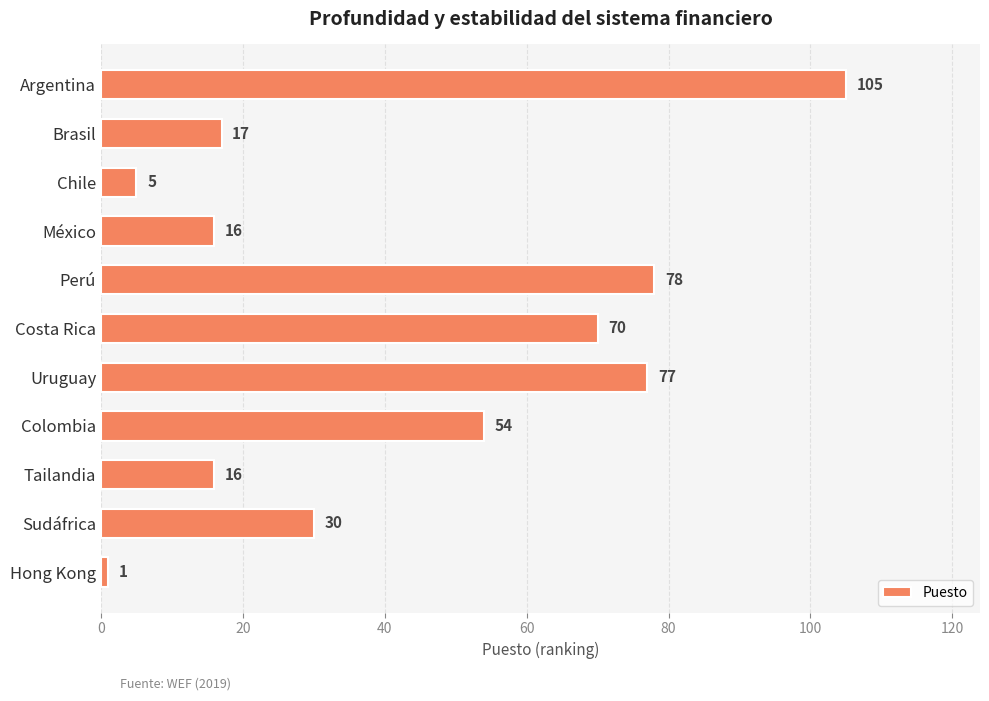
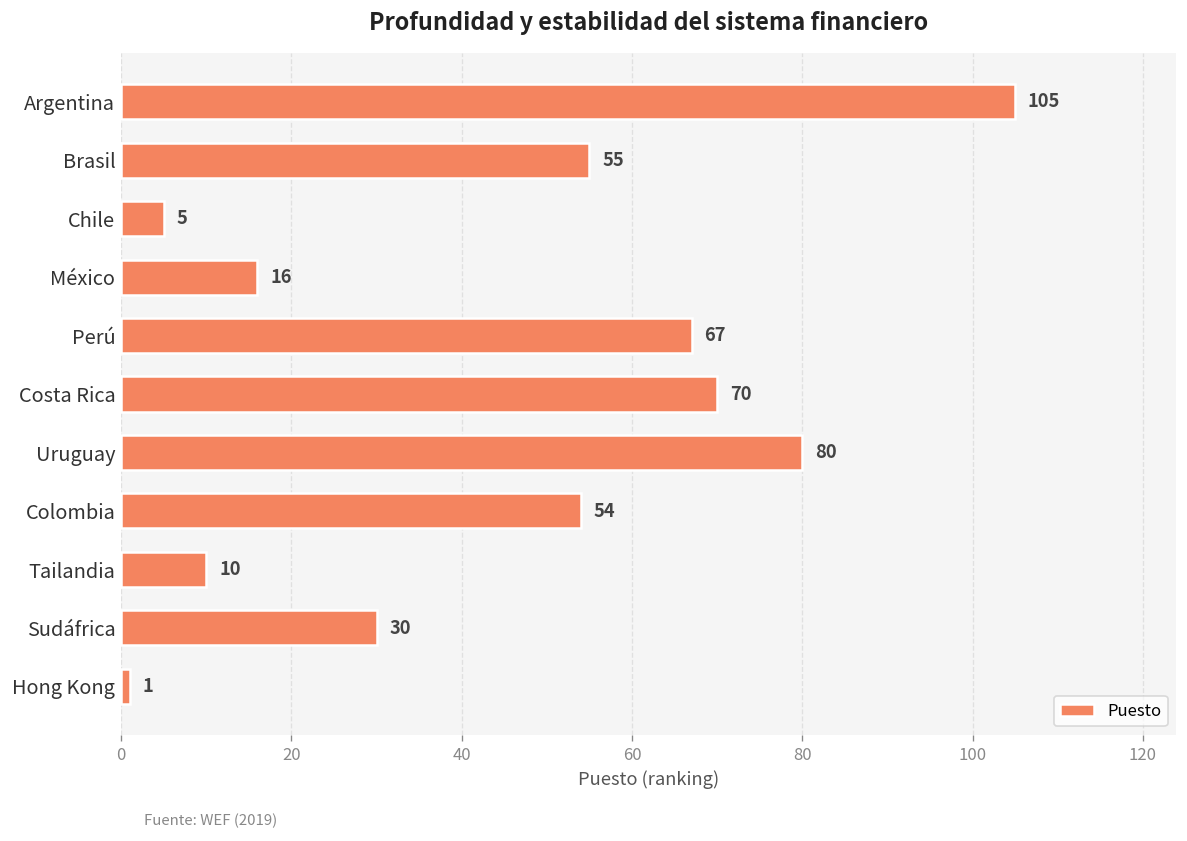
  {
    "Argentina": 105,
-   "Brasil": 17,
+   "Brasil": 55,
    "Chile": 5,
    "México": 16,
-   "Perú": 78,
+   "Perú": 67,
    "Costa Rica": 70,
-   "Uruguay": 77,
+   "Uruguay": 80,
    "Colombia": 54,
-   "Tailandia": 16,
+   "Tailandia": 10,
    "Sudáfrica": 30,
    "Hong Kong": 1
  }
